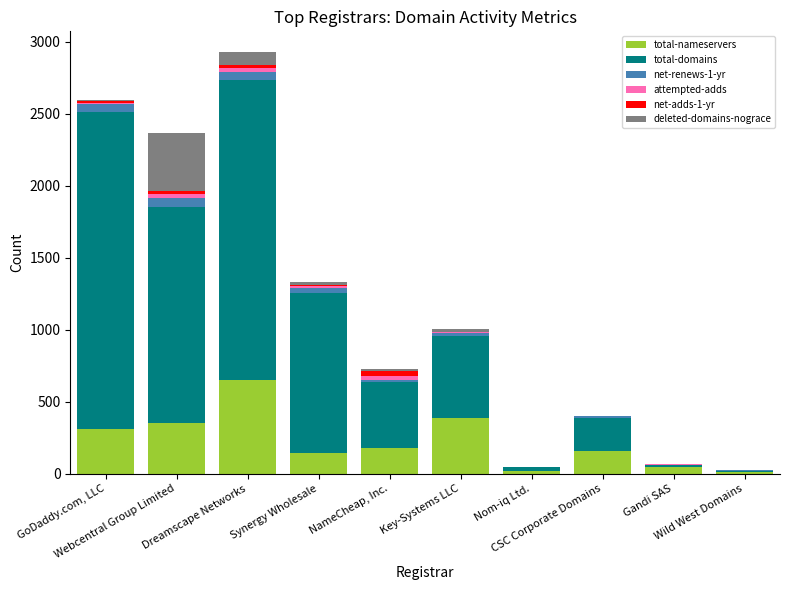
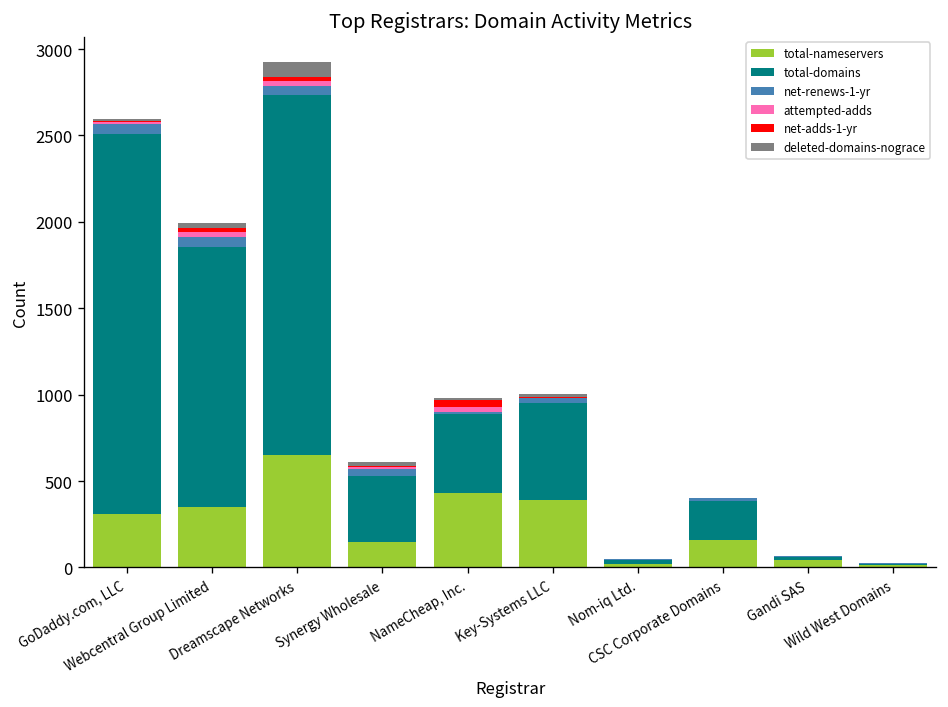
  {
    "total-nameservers": {
      "GoDaddy.com, LLC": 310,
      "Webcentral Group Limited": 350,
      "Dreamscape Networks": 650,
      "Synergy Wholesale": 150,
-     "NameCheap, Inc.": 180,
+     "NameCheap, Inc.": 430,
      "Key-Systems LLC": 390,
      "Nom-iq Ltd.": 20,
      "CSC Corporate Domains": 160,
      "Gandi SAS": 50
    },
    "total-domains": {
      "GoDaddy.com, LLC": 2200,
      "Webcentral Group Limited": 1500,
      "Dreamscape Networks": 2090,
-     "Synergy Wholesale": 1110,
+     "Synergy Wholesale": 390,
      "NameCheap, Inc.": 460,
      "Key-Systems LLC": 570,
      "Nom-iq Ltd.": 20,
      "CSC Corporate Domains": 220
    },
    "net-renews-1-yr": {
      "GoDaddy.com, LLC": 60,
      "Webcentral Group Limited": 60,
      "Dreamscape Networks": 50,
      "Synergy Wholesale": 40,
      "Key-Systems LLC": 20
    },
    "attempted-adds": {
      "Webcentral Group Limited": 30,
      "Dreamscape Networks": 30,
      "NameCheap, Inc.": 30,
      "Nom-iq Ltd.": 0,
      "CSC Corporate Domains": 0
    },
    "net-adds-1-yr": {
      "Webcentral Group Limited": 20,
      "Dreamscape Networks": 20,
      "NameCheap, Inc.": 40,
      "Nom-iq Ltd.": 0,
      "CSC Corporate Domains": 0
    },
    "deleted-domains-nograce": {
-     "Webcentral Group Limited": 410,
+     "Webcentral Group Limited": 30,
      "Dreamscape Networks": 90,
      "Synergy Wholesale": 20,
      "Nom-iq Ltd.": 0,
      "CSC Corporate Domains": 0,
      "Gandi SAS": 0,
      "Wild West Domains": 0
    }
  }
